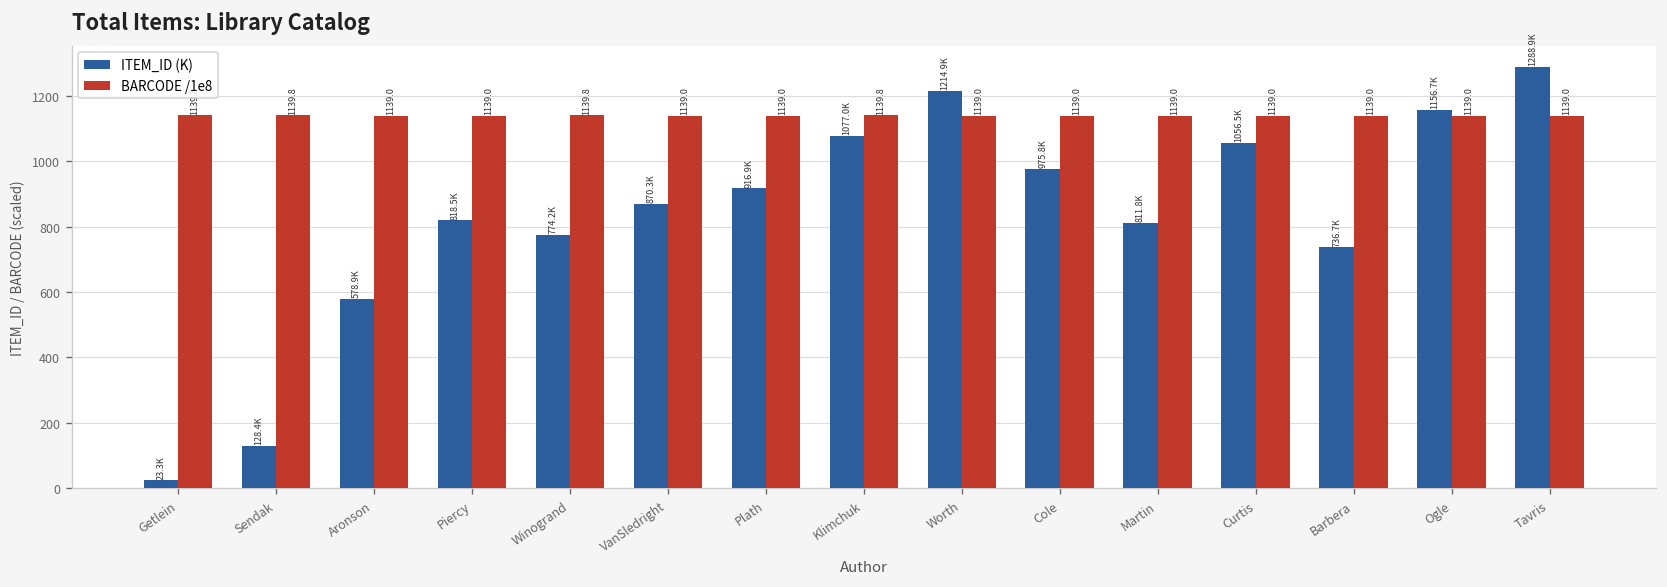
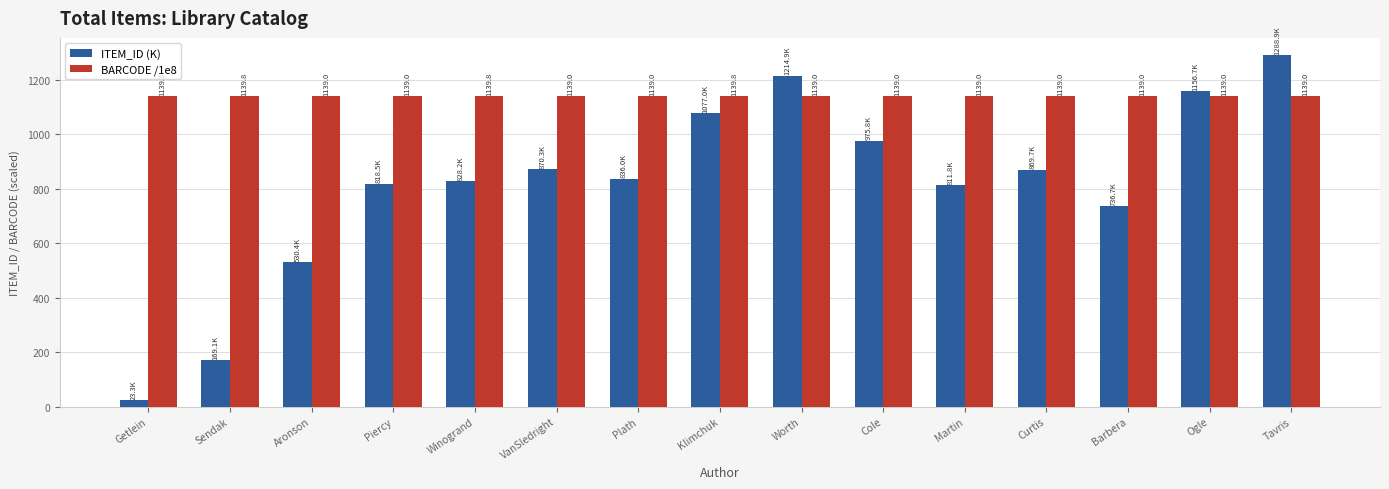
  {
    "ITEM_ID (K)": {
      "Getlein": "23.3K",
-     "Sendak": "128.4K",
-     "Aronson": "578.9K",
+     "Sendak": "169.1K",
+     "Aronson": "530.4K",
      "Piercy": "818.5K",
-     "Winogrand": "774.2K",
+     "Winogrand": "828.2K",
      "VanSledright": "870.3K",
-     "Plath": "916.9K",
+     "Plath": "836.0K",
      "Klimchuk": "1077.0K",
      "Worth": "1214.9K",
      "Cole": "975.8K",
      "Martin": "811.8K",
-     "Curtis": "1056.5K",
+     "Curtis": "869.7K",
      "Barbera": "736.7K",
      "Ogle": "1156.7K",
      "Tavris": "1288.9K"
    },
    "BARCODE /1e8": {
      "Sendak": "1139.8",
      "Aronson": "1139.0",
      "Piercy": "1139.0",
      "Winogrand": "1139.8",
      "VanSledright": "1139.0",
      "Plath": "1139.0",
      "Klimchuk": "1139.8",
      "Worth": "1139.0",
      "Cole": "1139.0",
      "Martin": "1139.0",
      "Curtis": "1139.0",
      "Barbera": "1139.0",
      "Ogle": "1139.0",
      "Tavris": "1139.0"
    }
  }
